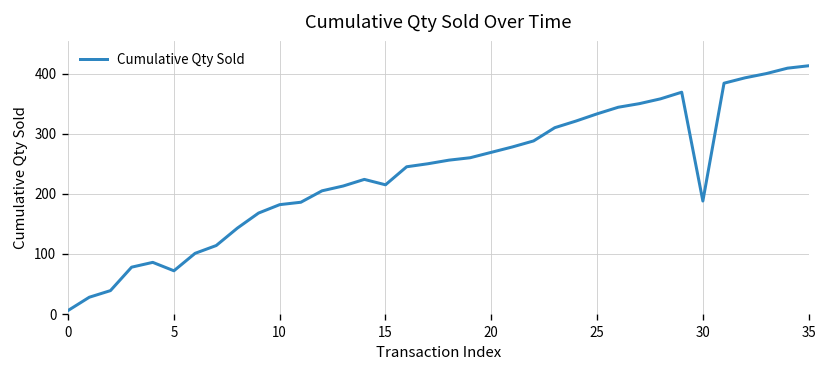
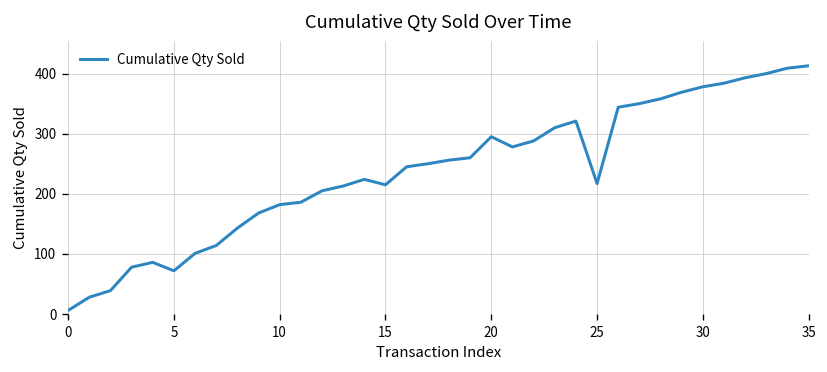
  {
    "0": 10,
    "5": 70,
    "10": 180,
    "15": 220,
-   "20": 270,
-   "25": 330,
-   "30": 190,
+   "20": 300,
+   "25": 220,
+   "30": 380,
    "35": 410
  }
